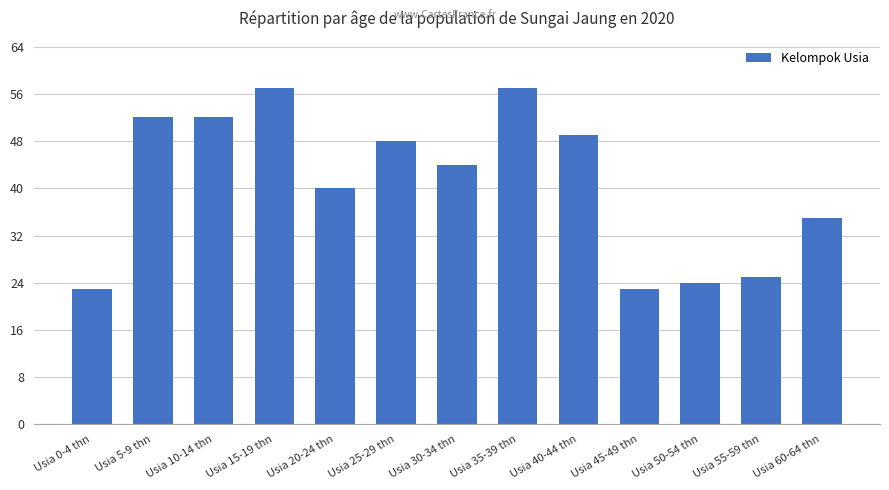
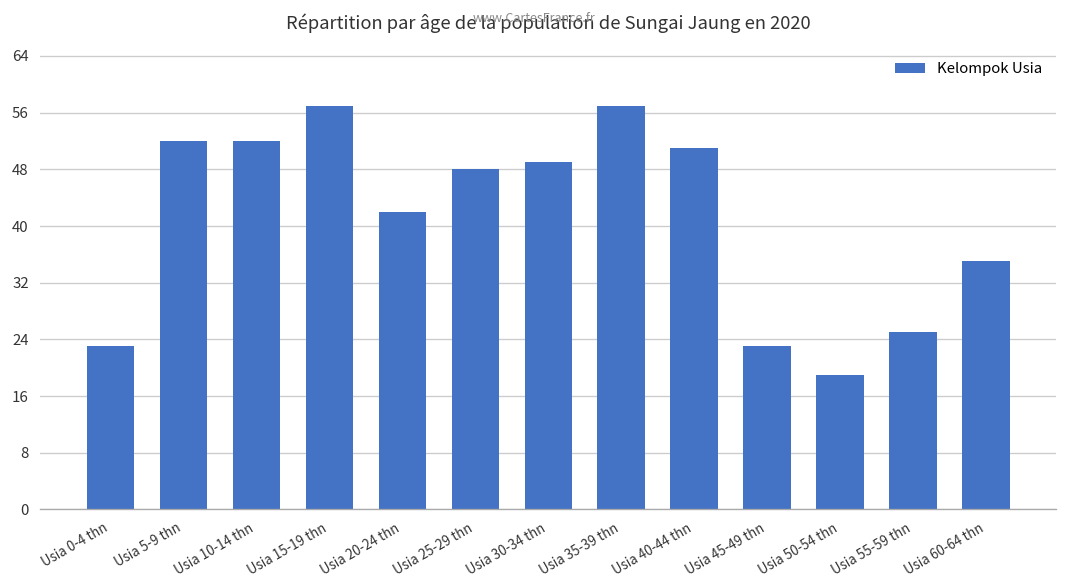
  {
    "Usia 0-4 thn": 23,
    "Usia 5-9 thn": 52,
    "Usia 10-14 thn": 52,
    "Usia 15-19 thn": 57,
-   "Usia 20-24 thn": 40,
+   "Usia 20-24 thn": 42,
    "Usia 25-29 thn": 48,
-   "Usia 30-34 thn": 44,
+   "Usia 30-34 thn": 49,
    "Usia 35-39 thn": 57,
-   "Usia 40-44 thn": 49,
+   "Usia 40-44 thn": 51,
    "Usia 45-49 thn": 23,
-   "Usia 50-54 thn": 24,
+   "Usia 50-54 thn": 19,
    "Usia 55-59 thn": 25,
    "Usia 60-64 thn": 35
  }
